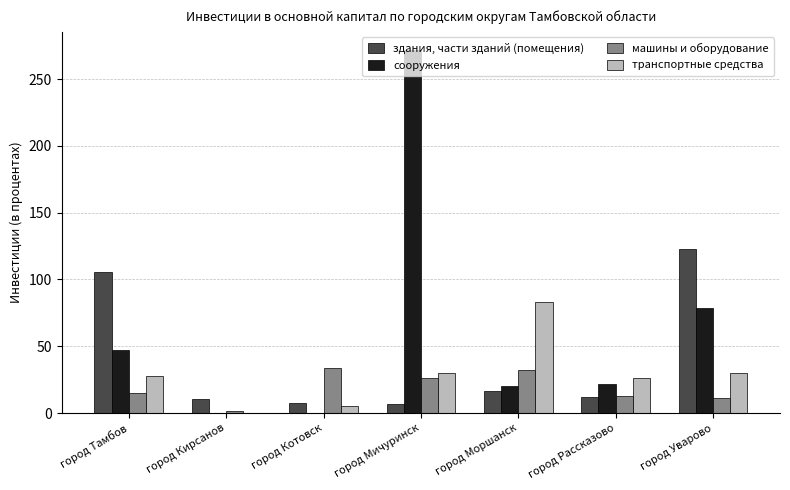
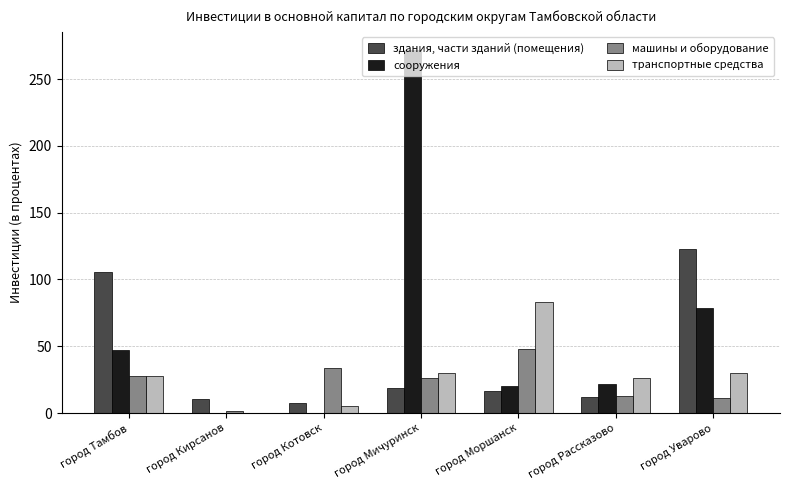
  {
    "здания, части зданий (помещения)": {
      "город Тамбов": 106,
      "город Кирсанов": 11,
      "город Котовск": 7,
-     "город Мичуринск": 6,
+     "город Мичуринск": 19,
      "город Моршанск": 16,
      "город Рассказово": 12,
      "город Уварово": 123
    },
    "сооружения": {
      "город Тамбов": 47,
      "город Кирсанов": 0,
      "город Котовск": 0,
      "город Моршанск": 20,
      "город Рассказово": 22,
      "город Уварово": 79
    },
    "машины и оборудование": {
-     "город Тамбов": 15,
+     "город Тамбов": 28,
      "город Котовск": 34,
      "город Мичуринск": 26,
-     "город Моршанск": 32,
+     "город Моршанск": 48,
      "город Рассказово": 13,
      "город Уварово": 11
    },
    "транспортные средства": {
      "город Тамбов": 28,
      "город Котовск": 5,
      "город Мичуринск": 30,
      "город Моршанск": 83,
      "город Рассказово": 26,
      "город Уварово": 30
    }
  }
